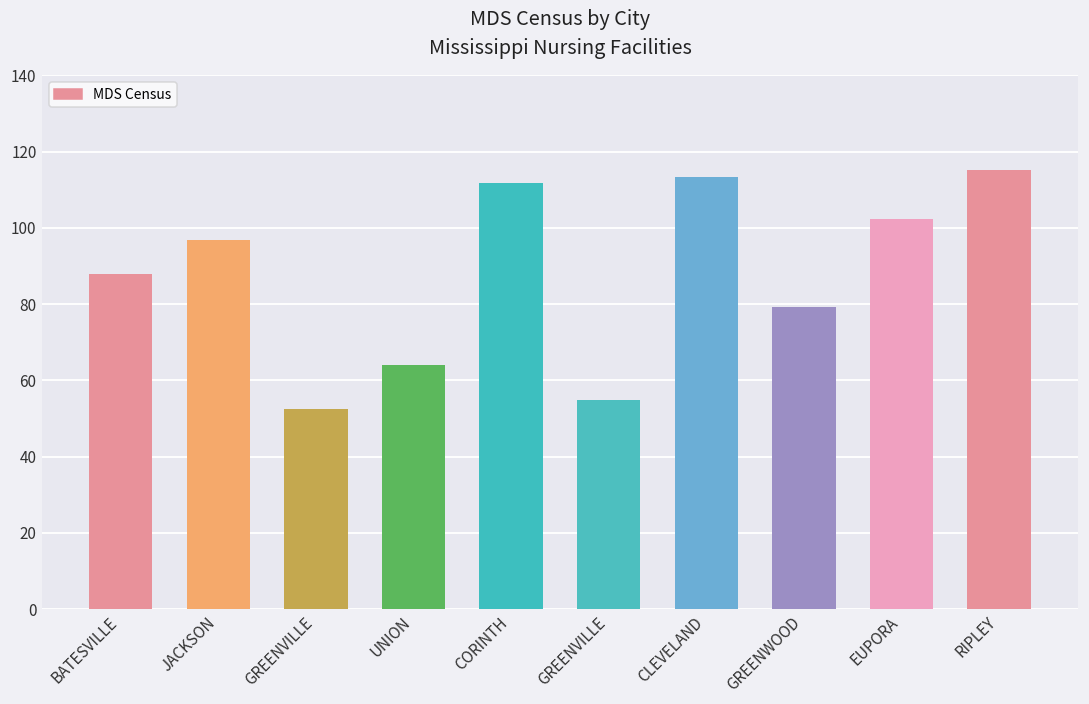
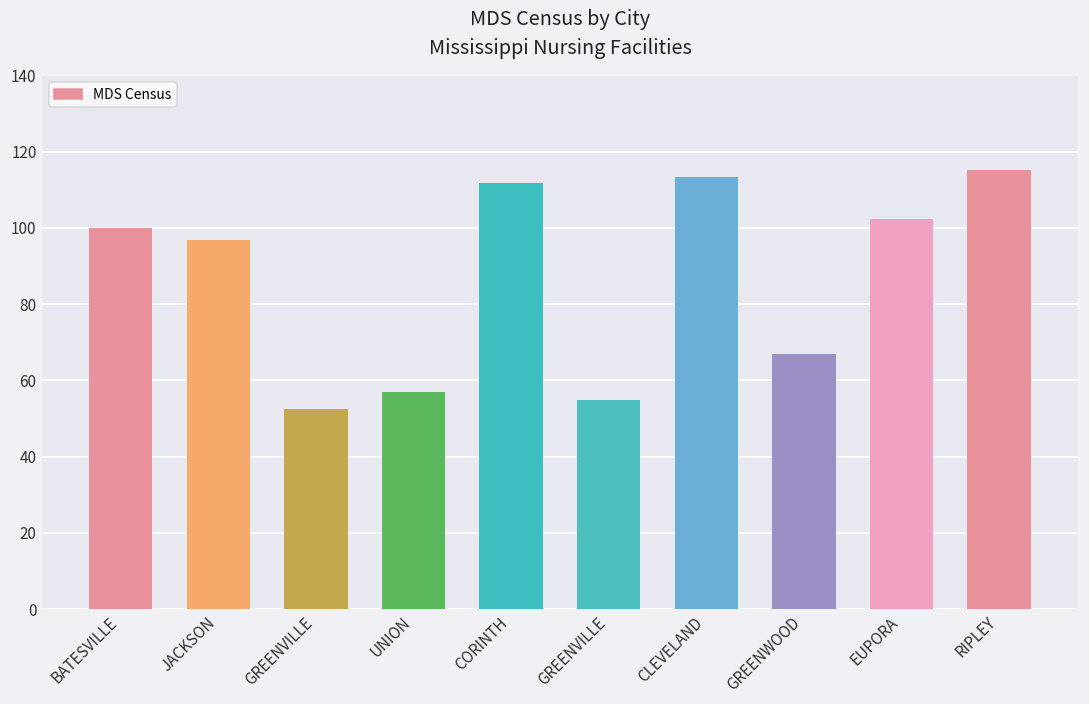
  {
-   "BATESVILLE": 88,
+   "BATESVILLE": 100,
    "JACKSON": 97,
-   "UNION": 64,
+   "UNION": 57,
    "CORINTH": 112,
    "CLEVELAND": 113,
-   "GREENWOOD": 79,
+   "GREENWOOD": 67,
    "EUPORA": 102,
    "RIPLEY": 115
  }
